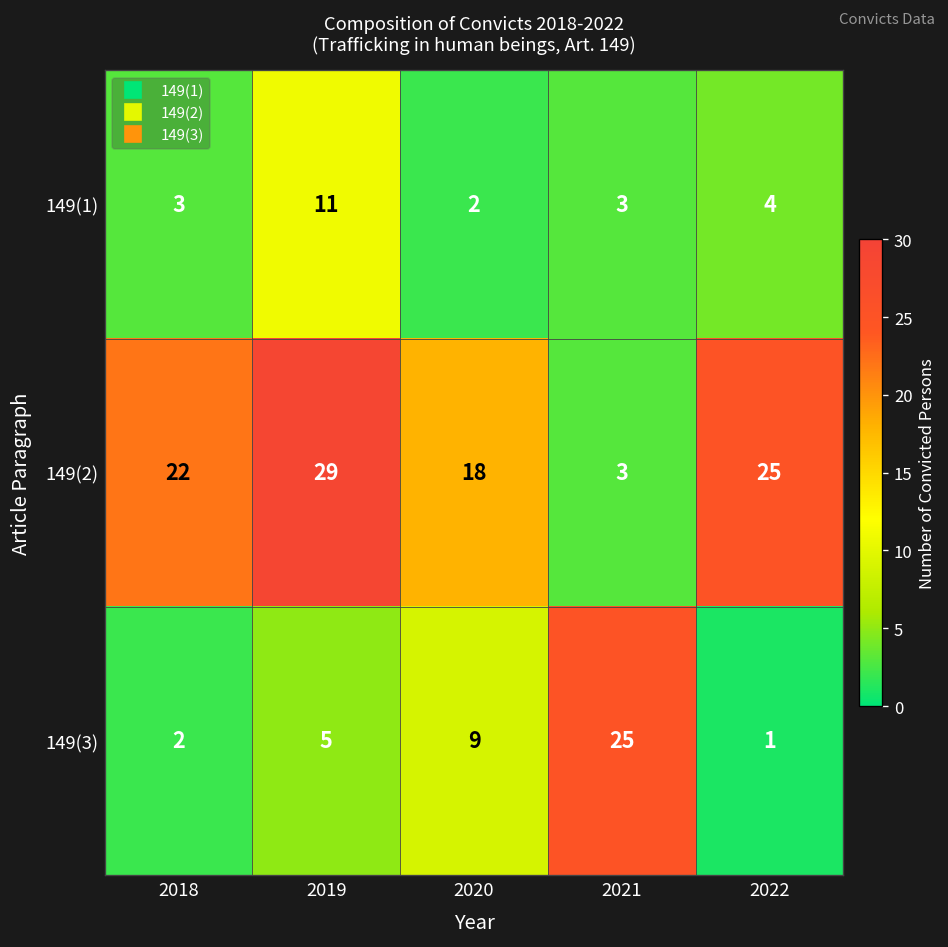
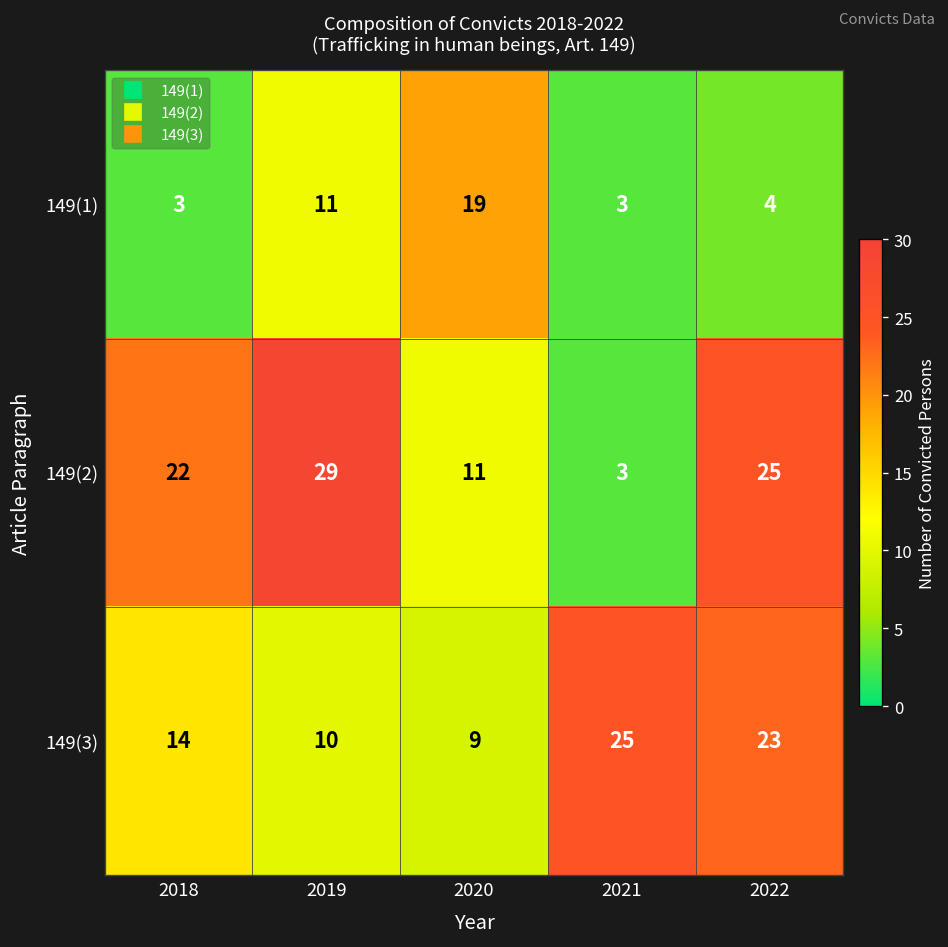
  {
    "149(1)": {
      "2018": 3,
      "2019": 11,
-     "2020": 2,
+     "2020": 19,
      "2021": 3,
      "2022": 4
    },
    "149(2)": {
      "2018": 22,
      "2019": 29,
-     "2020": 18,
+     "2020": 11,
      "2021": 3,
      "2022": 25
    },
    "149(3)": {
-     "2018": 2,
-     "2019": 5,
+     "2018": 14,
+     "2019": 10,
      "2020": 9,
      "2021": 25,
-     "2022": 1
+     "2022": 23
    }
  }
